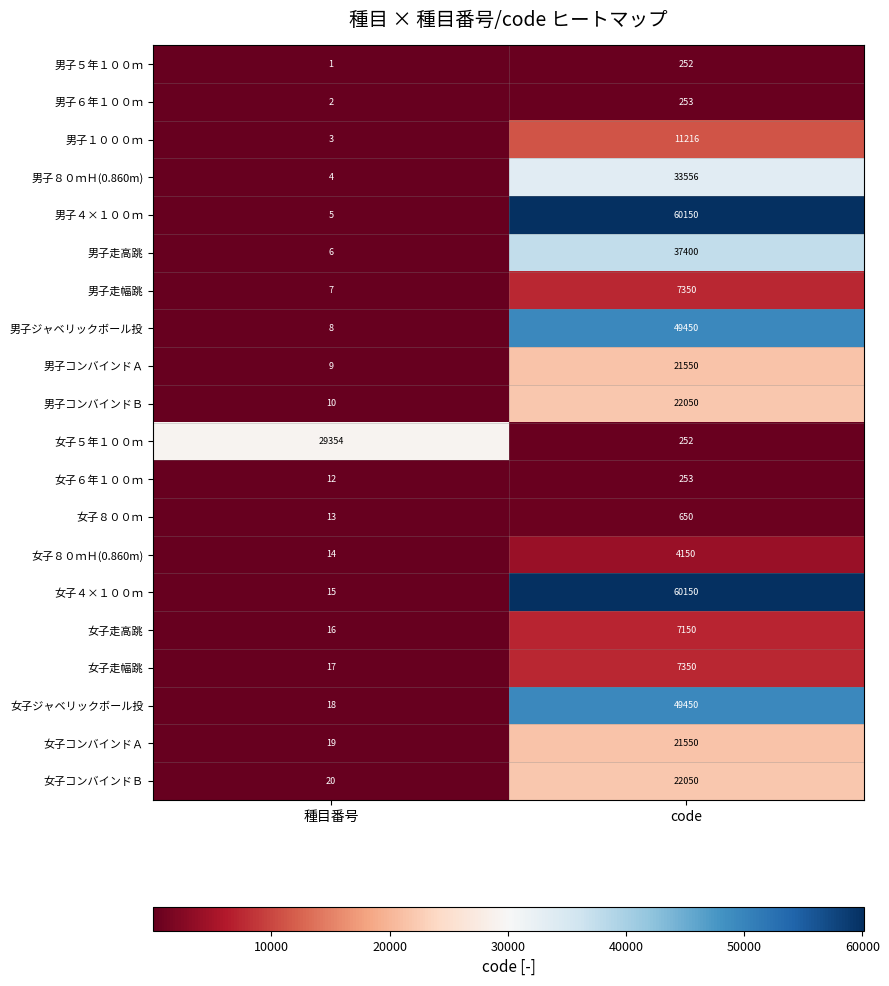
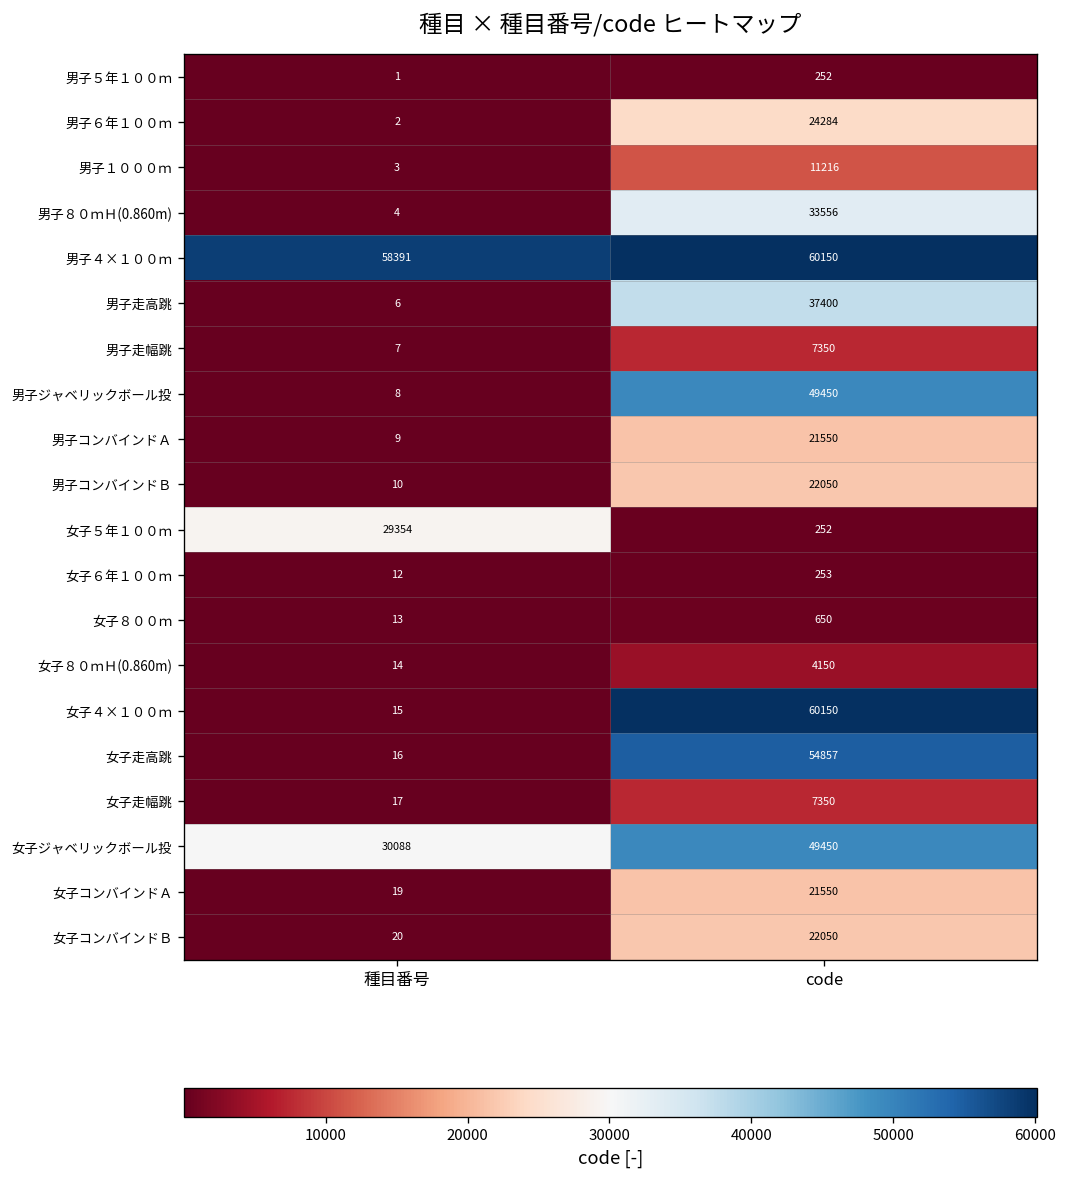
  {
    "男子５年１００ｍ": {
      "種目番号": 1,
      "code": 252
    },
    "男子６年１００ｍ": {
      "種目番号": 2,
-     "code": 253
+     "code": 24284
    },
    "男子１０００ｍ": {
      "種目番号": 3,
      "code": 11216
    },
    "男子８０ｍＨ(0.860m)": {
      "種目番号": 4,
      "code": 33556
    },
    "男子４×１００ｍ": {
-     "種目番号": 5,
+     "種目番号": 58391,
      "code": 60150
    },
    "男子走高跳": {
      "種目番号": 6,
      "code": 37400
    },
    "男子走幅跳": {
      "種目番号": 7,
      "code": 7350
    },
    "男子ジャベリックボール投": {
      "種目番号": 8,
      "code": 49450
    },
    "男子コンバインドＡ": {
      "種目番号": 9,
      "code": 21550
    },
    "男子コンバインドＢ": {
      "種目番号": 10,
      "code": 22050
    },
    "女子５年１００ｍ": {
      "種目番号": 29354,
      "code": 252
    },
    "女子６年１００ｍ": {
      "種目番号": 12,
      "code": 253
    },
    "女子８００ｍ": {
      "種目番号": 13,
      "code": 650
    },
    "女子８０ｍＨ(0.860m)": {
      "種目番号": 14,
      "code": 4150
    },
    "女子４×１００ｍ": {
      "種目番号": 15,
      "code": 60150
    },
    "女子走高跳": {
      "種目番号": 16,
-     "code": 7150
+     "code": 54857
    },
    "女子走幅跳": {
      "種目番号": 17,
      "code": 7350
    },
    "女子ジャベリックボール投": {
-     "種目番号": 18,
+     "種目番号": 30088,
      "code": 49450
    },
    "女子コンバインドＡ": {
      "種目番号": 19,
      "code": 21550
    },
    "女子コンバインドＢ": {
      "種目番号": 20,
      "code": 22050
    }
  }
